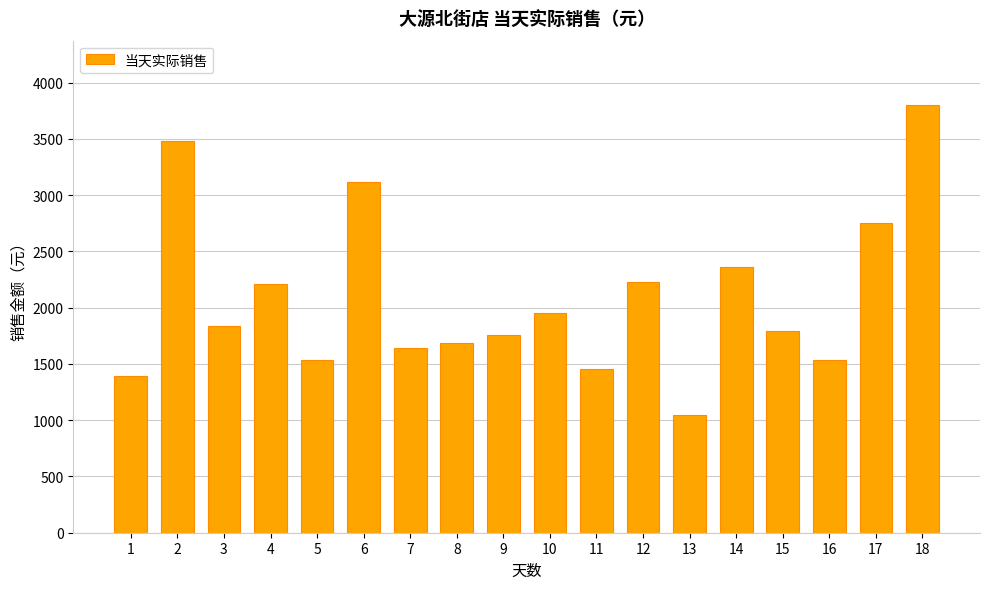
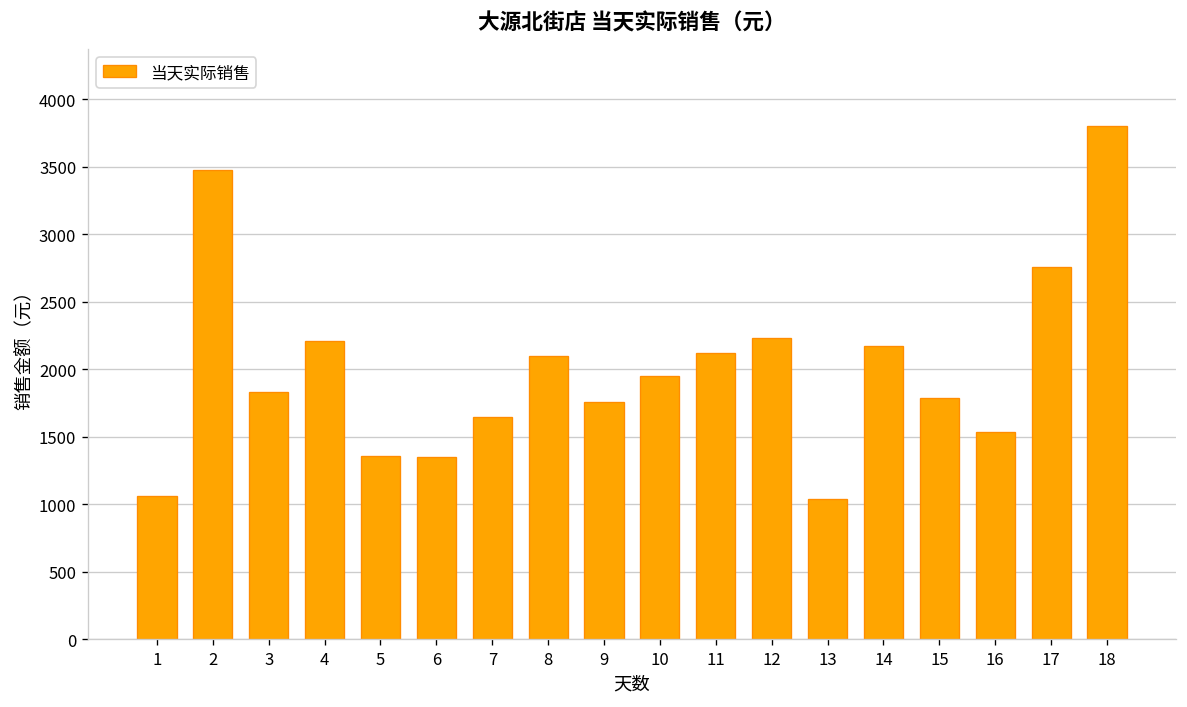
  {
-   "1": 1400,
+   "1": 1060,
    "2": 3480,
    "3": 1830,
    "4": 2210,
-   "5": 1540,
-   "6": 3120,
+   "5": 1360,
+   "6": 1350,
    "7": 1640,
-   "8": 1690,
+   "8": 2100,
    "9": 1760,
    "10": 1950,
-   "11": 1450,
+   "11": 2120,
    "12": 2230,
    "13": 1040,
-   "14": 2360,
+   "14": 2180,
    "15": 1790,
    "16": 1540,
    "17": 2760,
    "18": 3800
  }
